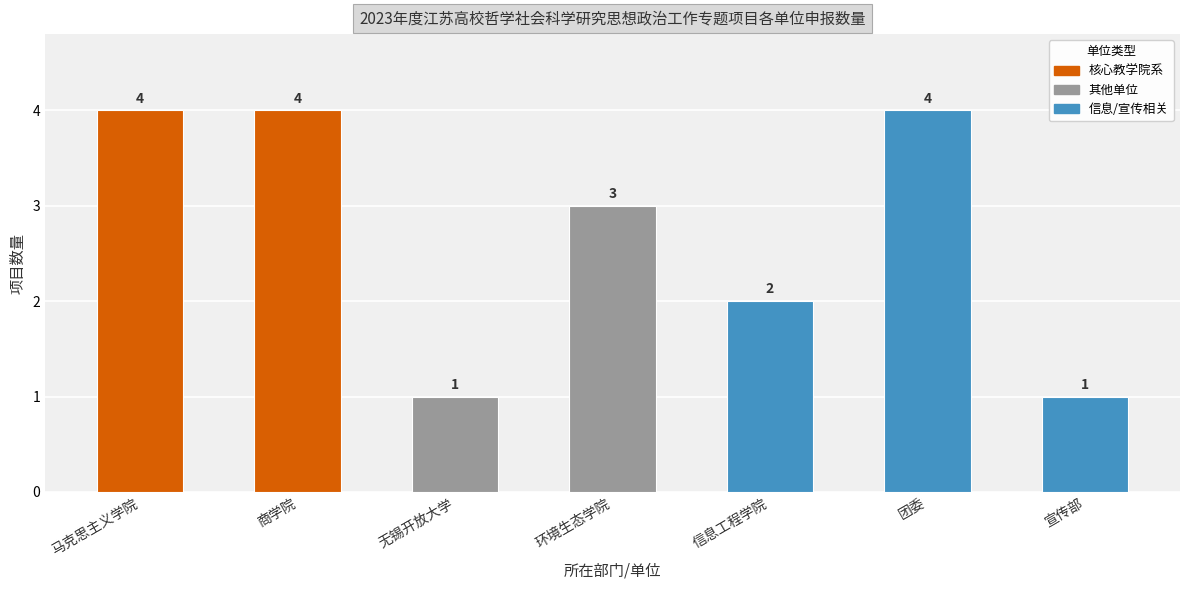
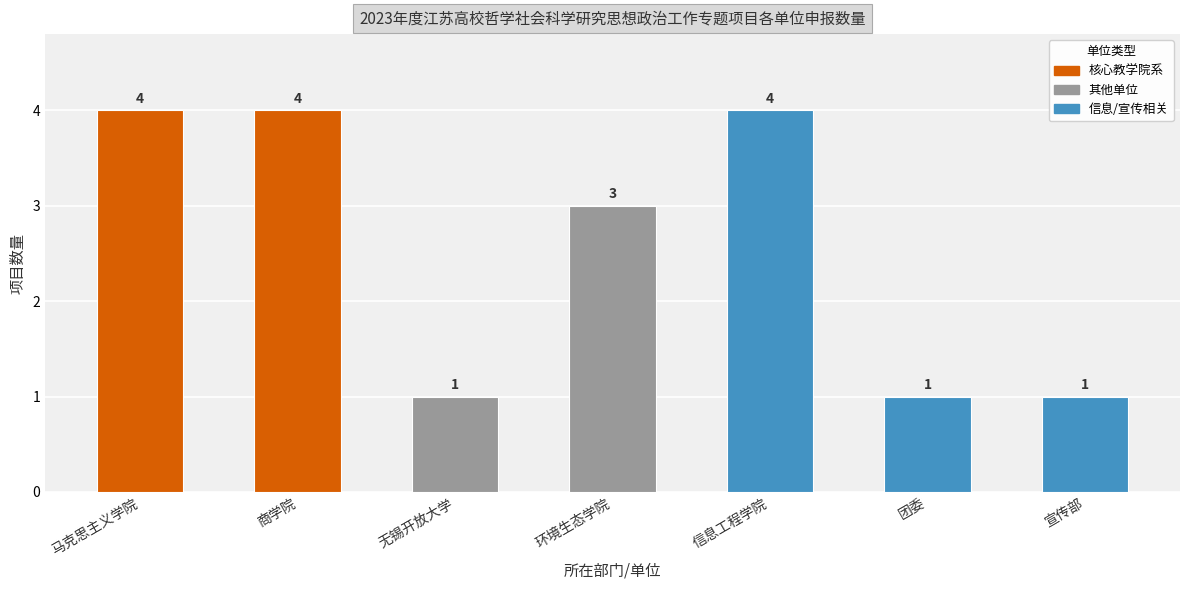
  {
    "马克思主义学院": 4,
    "商学院": 4,
    "无锡开放大学": 1,
    "环境生态学院": 3,
-   "信息工程学院": 2,
-   "团委": 4,
+   "信息工程学院": 4,
+   "团委": 1,
    "宣传部": 1
  }
